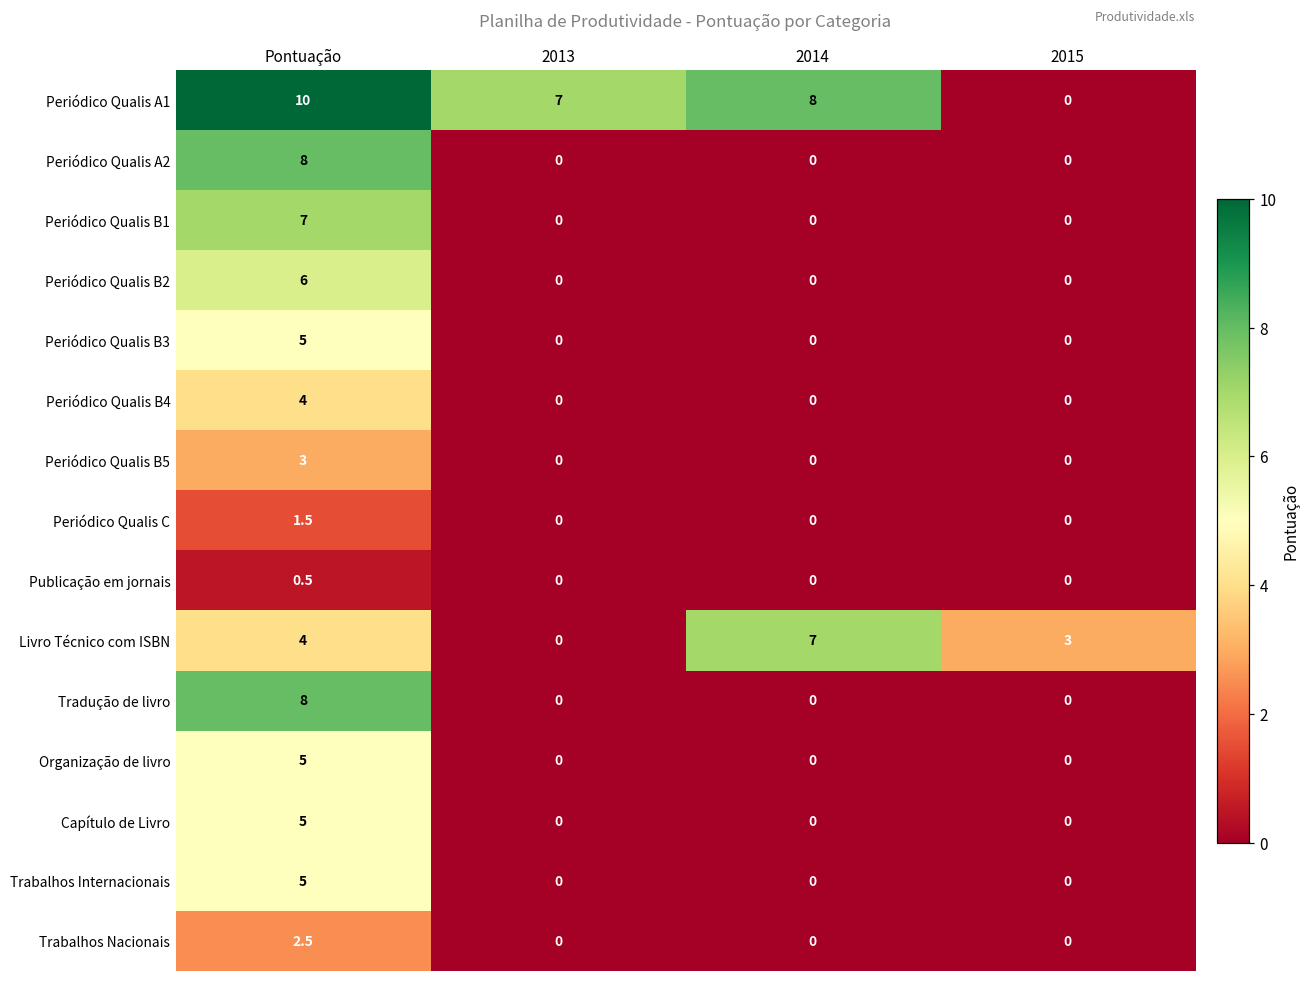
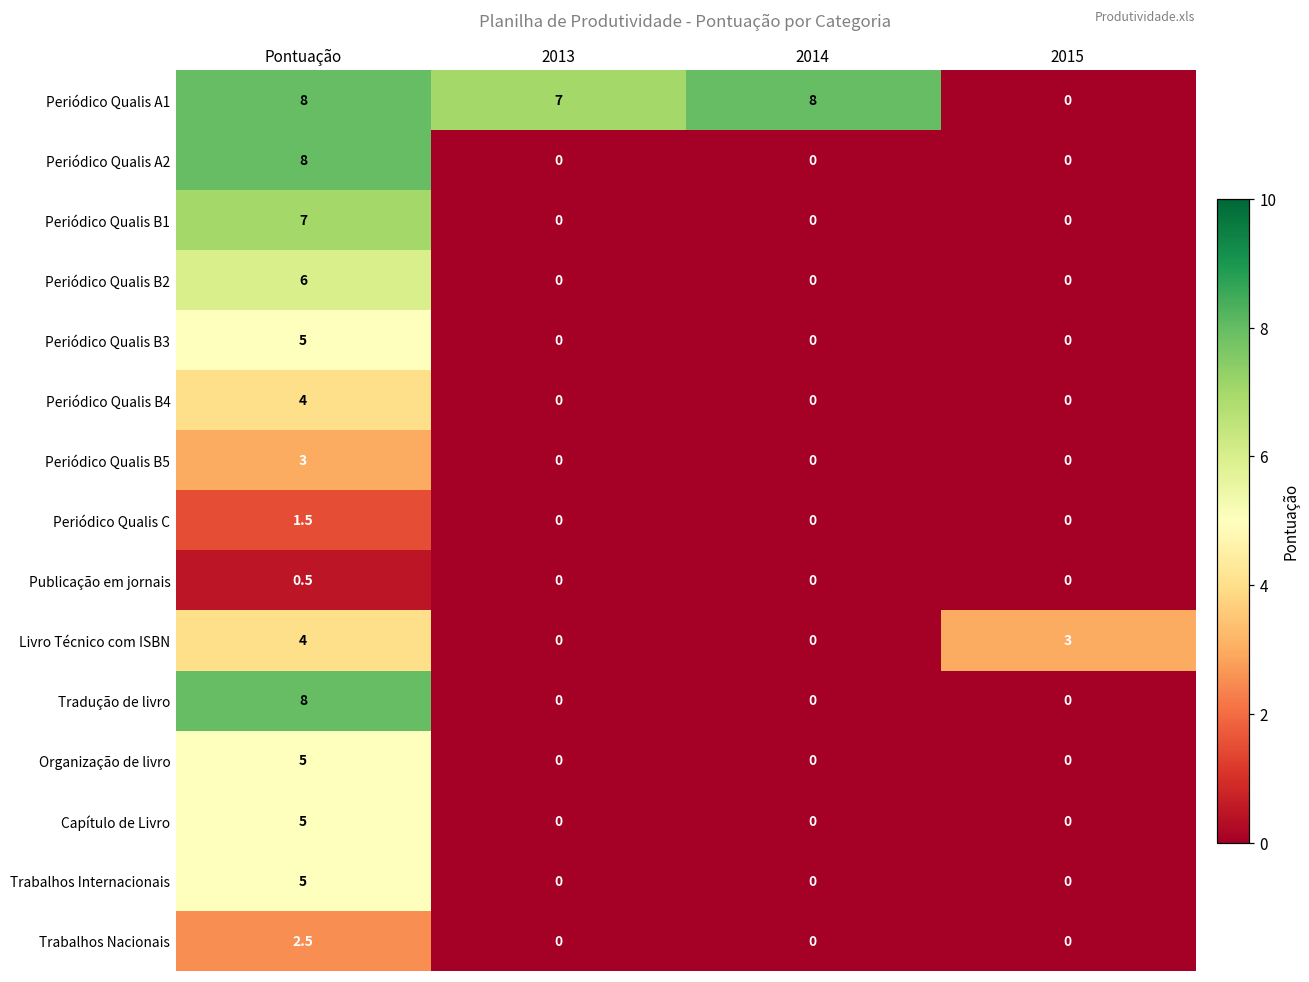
  {
    "Periódico Qualis A1": {
-     "Pontuação": 10,
+     "Pontuação": 8,
      "2013": 7,
      "2014": 8,
      "2015": 0
    },
    "Periódico Qualis A2": {
      "Pontuação": 8,
      "2013": 0,
      "2014": 0,
      "2015": 0
    },
    "Periódico Qualis B1": {
      "Pontuação": 7,
      "2013": 0,
      "2014": 0,
      "2015": 0
    },
    "Periódico Qualis B2": {
      "Pontuação": 6,
      "2013": 0,
      "2014": 0,
      "2015": 0
    },
    "Periódico Qualis B3": {
      "Pontuação": 5,
      "2013": 0,
      "2014": 0,
      "2015": 0
    },
    "Periódico Qualis B4": {
      "Pontuação": 4,
      "2013": 0,
      "2014": 0,
      "2015": 0
    },
    "Periódico Qualis B5": {
      "Pontuação": 3,
      "2013": 0,
      "2014": 0,
      "2015": 0
    },
    "Periódico Qualis C": {
      "Pontuação": 1.5,
      "2013": 0,
      "2014": 0,
      "2015": 0
    },
    "Publicação em jornais": {
      "Pontuação": 0.5,
      "2013": 0,
      "2014": 0,
      "2015": 0
    },
    "Livro Técnico com ISBN": {
      "Pontuação": 4,
      "2013": 0,
-     "2014": 7,
+     "2014": 0,
      "2015": 3
    },
    "Tradução de livro": {
      "Pontuação": 8,
      "2013": 0,
      "2014": 0,
      "2015": 0
    },
    "Organização de livro": {
      "Pontuação": 5,
      "2013": 0,
      "2014": 0,
      "2015": 0
    },
    "Capítulo de Livro": {
      "Pontuação": 5,
      "2013": 0,
      "2014": 0,
      "2015": 0
    },
    "Trabalhos Internacionais": {
      "Pontuação": 5,
      "2013": 0,
      "2014": 0,
      "2015": 0
    },
    "Trabalhos Nacionais": {
      "Pontuação": 2.5,
      "2013": 0,
      "2014": 0,
      "2015": 0
    }
  }
